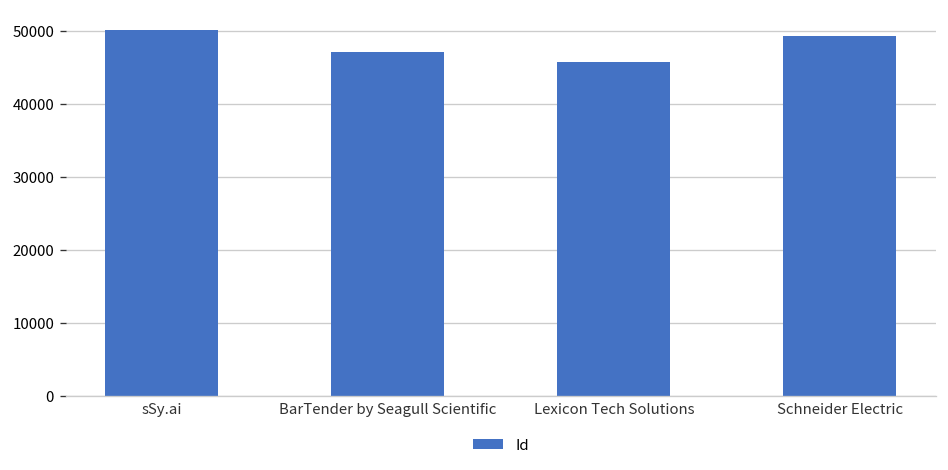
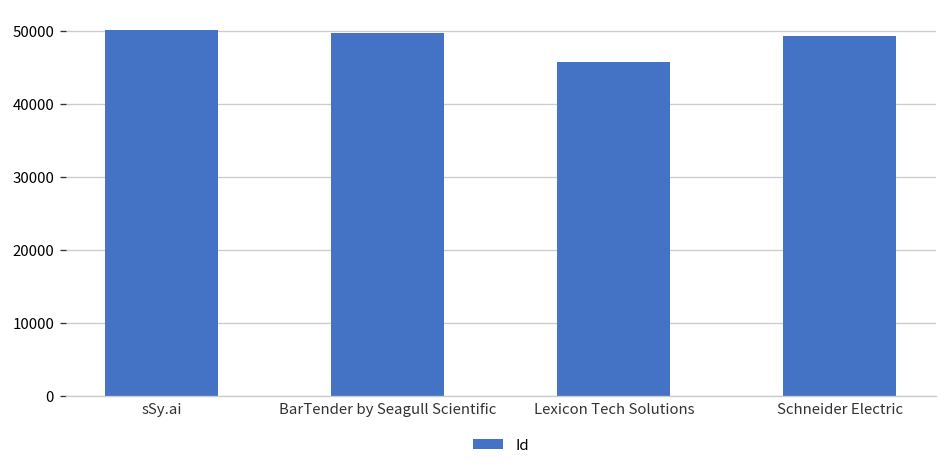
  {
    "sSy.ai": 50000,
-   "BarTender by Seagull Scientific": 47000,
+   "BarTender by Seagull Scientific": 50000,
    "Lexicon Tech Solutions": 46000,
    "Schneider Electric": 49000
  }
